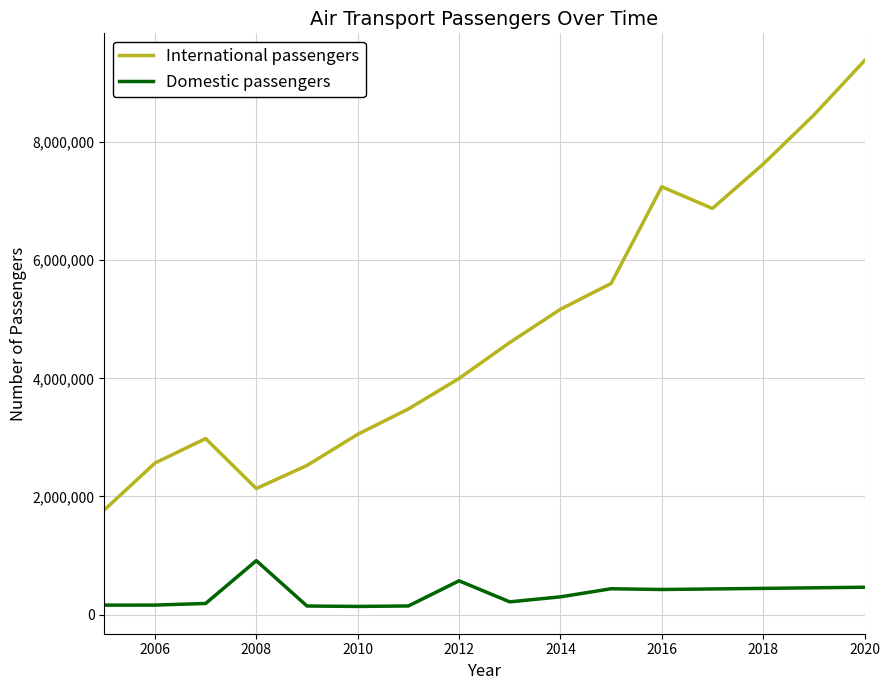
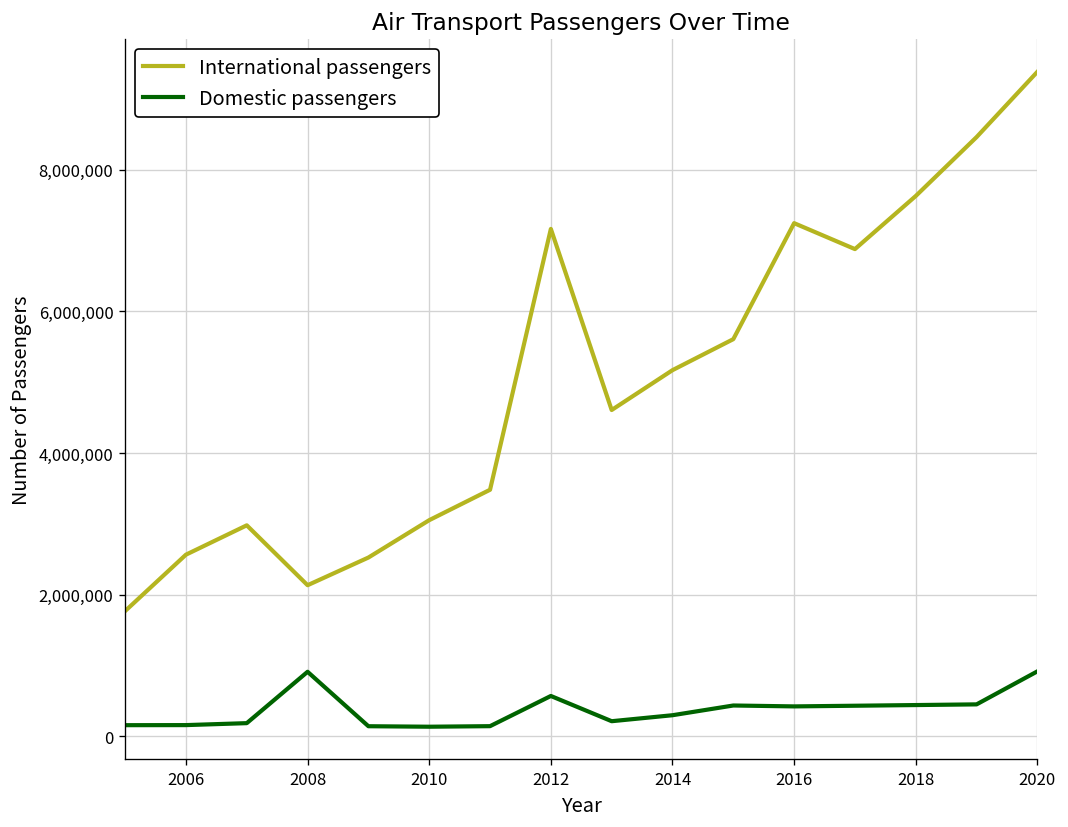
  {
    "International passengers": {
      "2006": "2,600,000",
      "2008": "2,100,000",
      "2010": "3,100,000",
-     "2012": "4,000,000",
+     "2012": "7,200,000",
      "2014": "5,200,000",
      "2016": "7,200,000",
      "2018": "7,600,000",
      "2020": "9,400,000"
    },
    "Domestic passengers": {
      "2006": "200,000",
      "2008": "900,000",
      "2010": "100,000",
      "2012": "600,000",
      "2014": "300,000",
      "2016": "400,000",
      "2018": "400,000",
-     "2020": "500,000"
+     "2020": "900,000"
    }
  }
